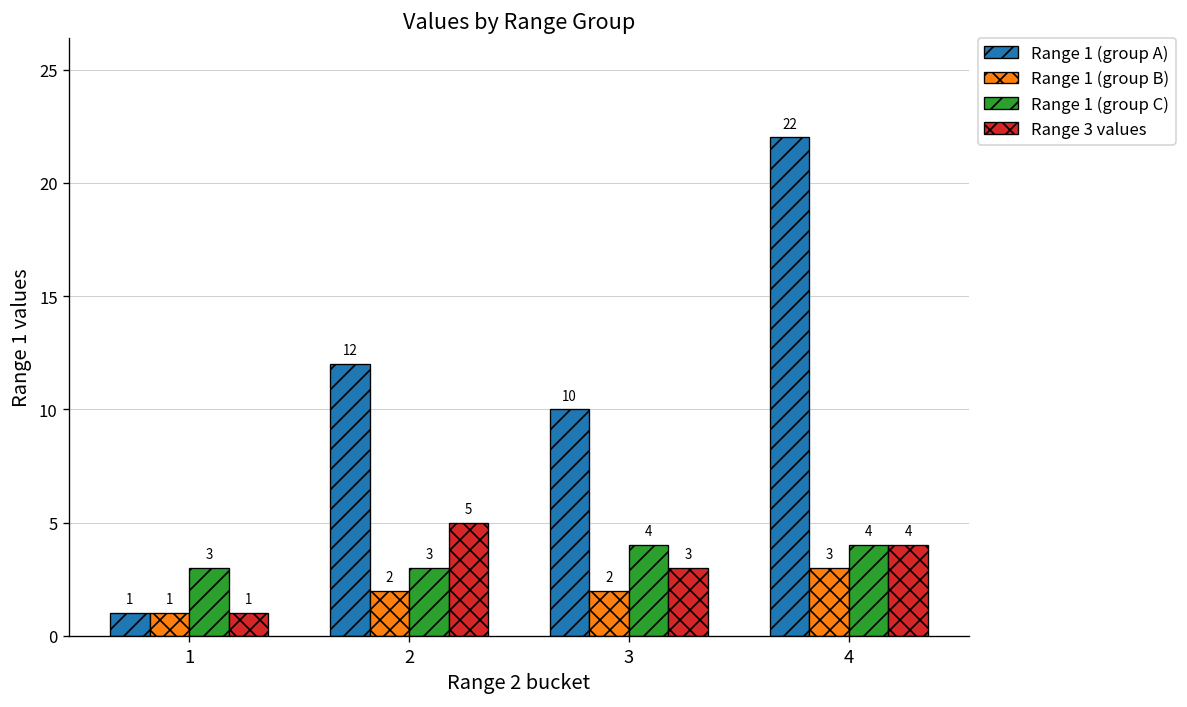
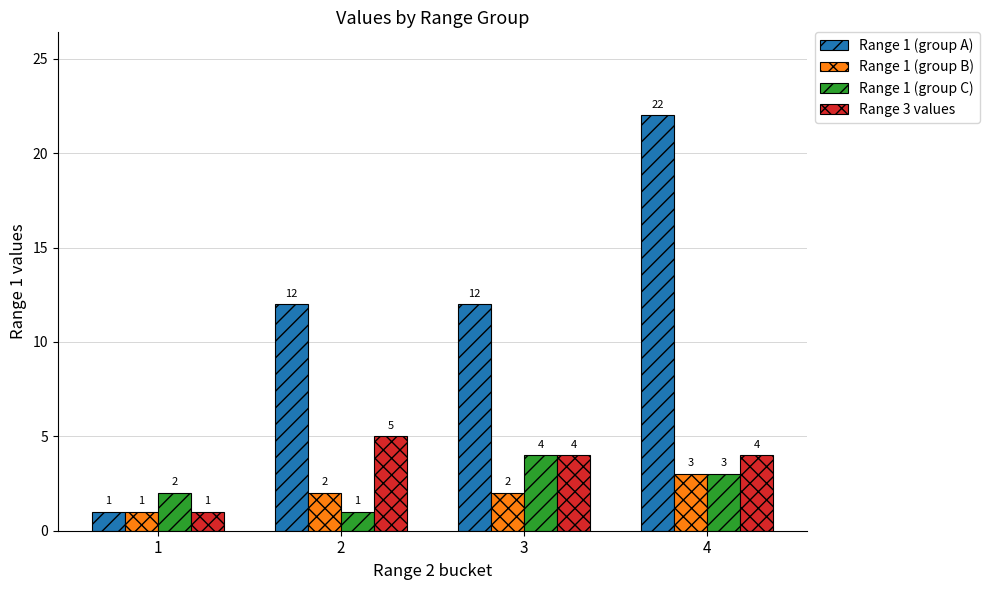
  {
    "Range 1 (group A)": {
      "1": 1,
      "2": 12,
-     "3": 10,
+     "3": 12,
      "4": 22
    },
    "Range 1 (group B)": {
      "1": 1,
      "2": 2,
      "3": 2,
      "4": 3
    },
    "Range 1 (group C)": {
-     "1": 3,
-     "2": 3,
+     "1": 2,
+     "2": 1,
      "3": 4,
-     "4": 4
+     "4": 3
    },
    "Range 3 values": {
      "1": 1,
      "2": 5,
-     "3": 3,
+     "3": 4,
      "4": 4
    }
  }
